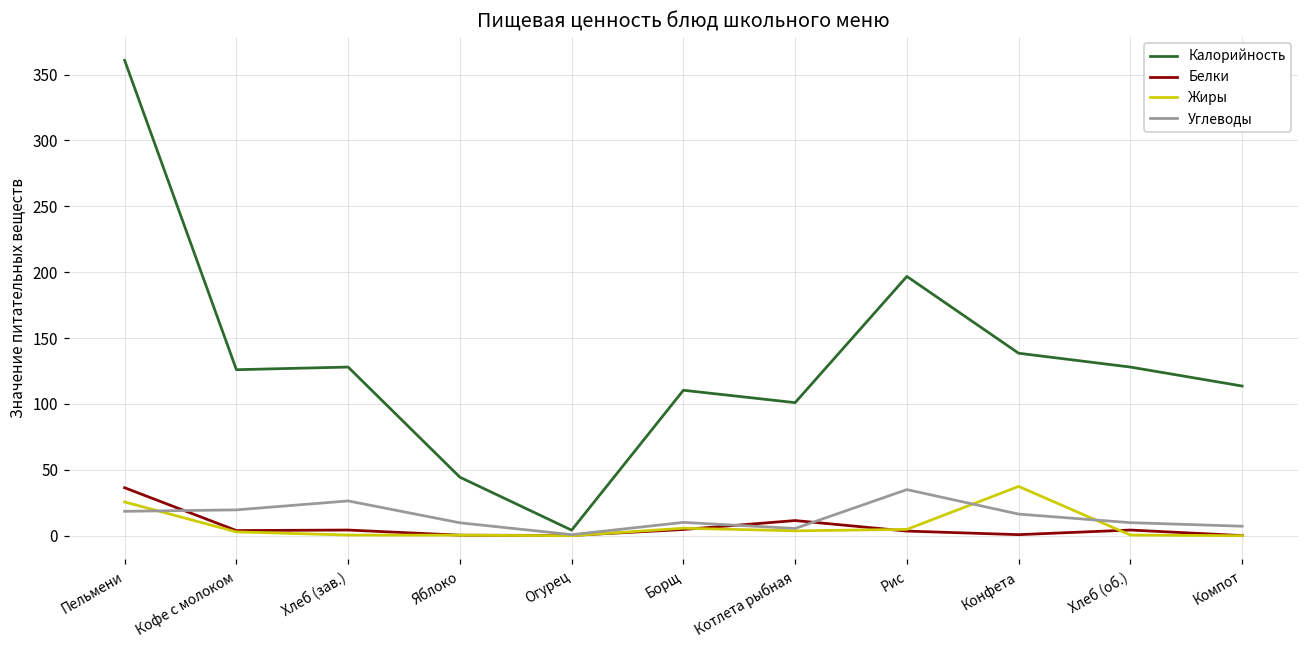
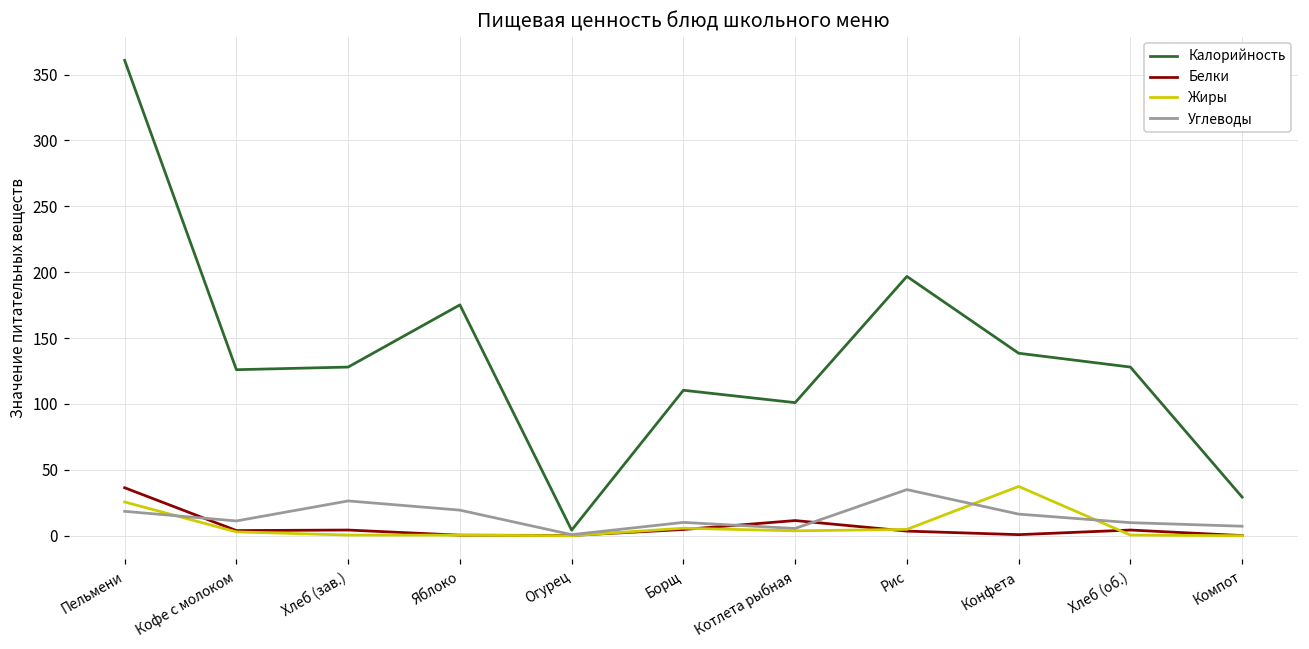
  {
    "Калорийность": {
      "Пельмени": 361,
      "Кофе с молоком": 126,
      "Хлеб (зав.)": 128,
-     "Яблоко": 44,
+     "Яблоко": 175,
      "Огурец": 4,
      "Борщ": 110,
      "Котлета рыбная": 101,
      "Рис": 197,
      "Конфета": 139,
      "Хлеб (об.)": 128,
-     "Компот": 114
+     "Компот": 29
    },
    "Белки": {
      "Пельмени": 36,
      "Хлеб (зав.)": 4,
      "Котлета рыбная": 12,
      "Конфета": 1,
      "Хлеб (об.)": 4
    },
    "Жиры": {
      "Пельмени": 26,
      "Хлеб (зав.)": 1,
      "Конфета": 37,
      "Хлеб (об.)": 1
    },
    "Углеводы": {
      "Пельмени": 19,
-     "Кофе с молоком": 20,
+     "Кофе с молоком": 11,
      "Хлеб (зав.)": 26,
-     "Яблоко": 10,
+     "Яблоко": 19,
      "Борщ": 10,
      "Рис": 35,
      "Конфета": 16,
      "Хлеб (об.)": 10,
      "Компот": 7
    }
  }
